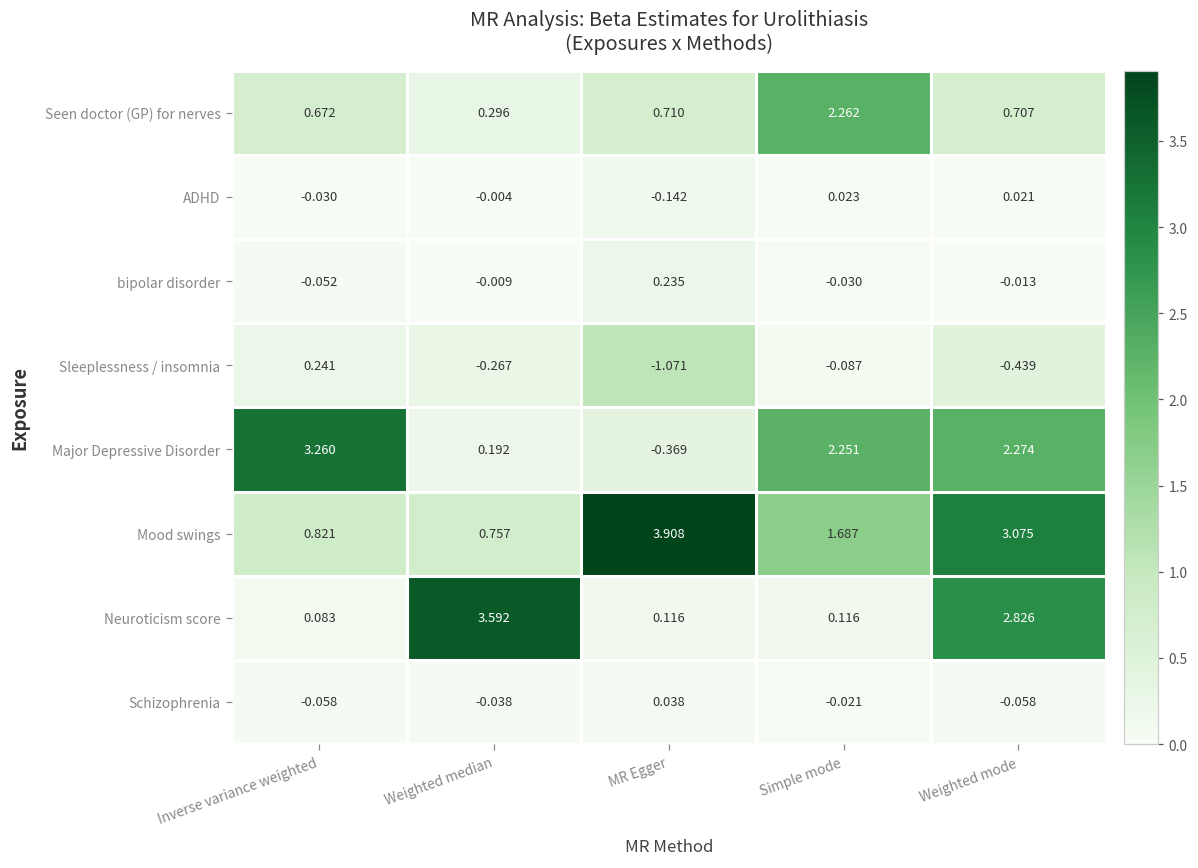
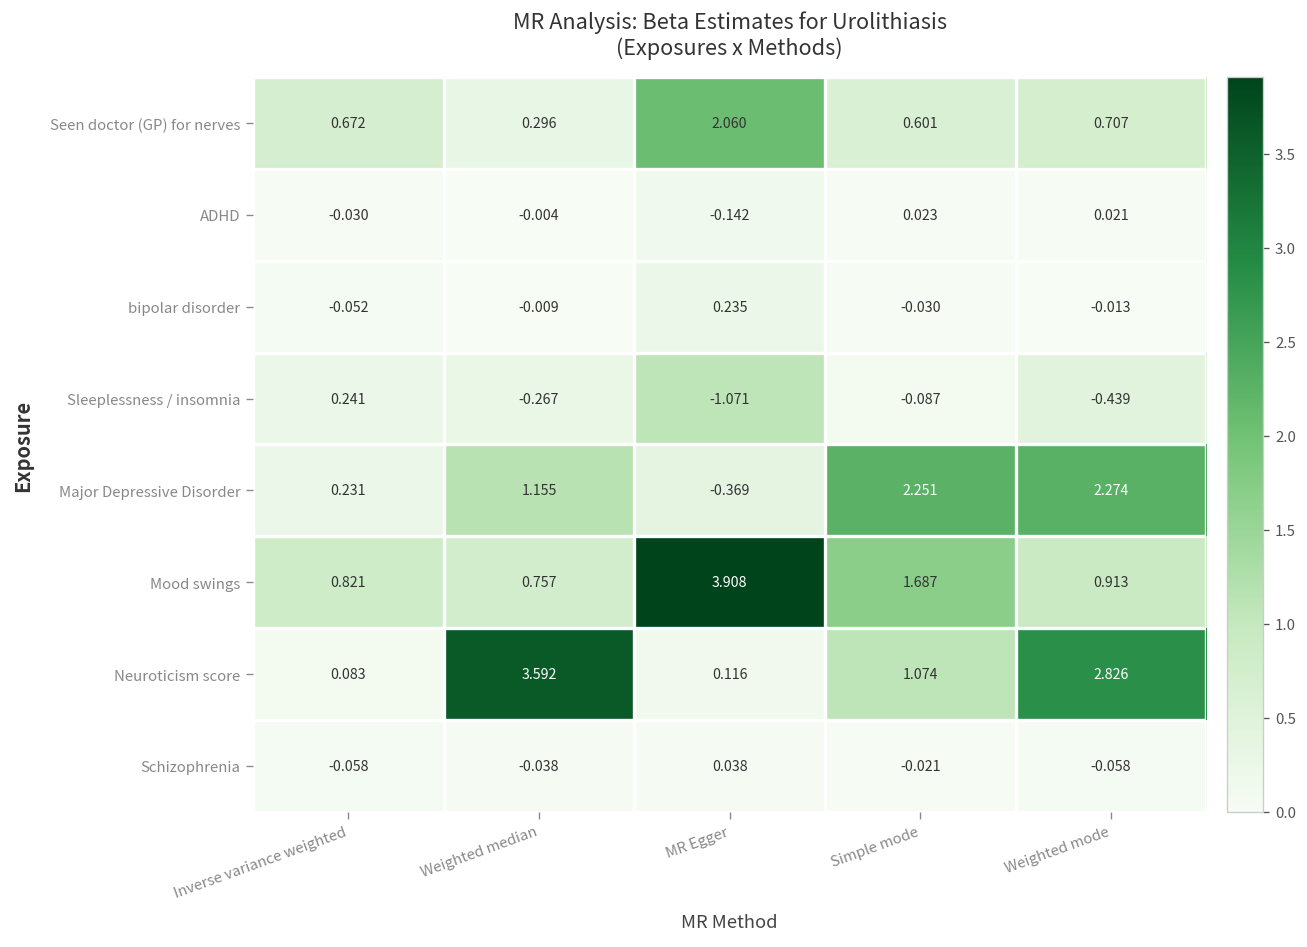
  {
    "Seen doctor (GP) for nerves": {
      "Inverse variance weighted": 0.672,
      "Weighted median": 0.296,
-     "MR Egger": 0.710,
-     "Simple mode": 2.262,
+     "MR Egger": 2.060,
+     "Simple mode": 0.601,
      "Weighted mode": 0.707
    },
    "ADHD": {
      "Inverse variance weighted": -0.030,
      "Weighted median": -0.004,
      "MR Egger": -0.142,
      "Simple mode": 0.023,
      "Weighted mode": 0.021
    },
    "bipolar disorder": {
      "Inverse variance weighted": -0.052,
      "Weighted median": -0.009,
      "MR Egger": 0.235,
      "Simple mode": -0.030,
      "Weighted mode": -0.013
    },
    "Sleeplessness / insomnia": {
      "Inverse variance weighted": 0.241,
      "Weighted median": -0.267,
      "MR Egger": -1.071,
      "Simple mode": -0.087,
      "Weighted mode": -0.439
    },
    "Major Depressive Disorder": {
-     "Inverse variance weighted": 3.260,
-     "Weighted median": 0.192,
+     "Inverse variance weighted": 0.231,
+     "Weighted median": 1.155,
      "MR Egger": -0.369,
      "Simple mode": 2.251,
      "Weighted mode": 2.274
    },
    "Mood swings": {
      "Inverse variance weighted": 0.821,
      "Weighted median": 0.757,
      "MR Egger": 3.908,
      "Simple mode": 1.687,
-     "Weighted mode": 3.075
+     "Weighted mode": 0.913
    },
    "Neuroticism score": {
      "Inverse variance weighted": 0.083,
      "Weighted median": 3.592,
      "MR Egger": 0.116,
-     "Simple mode": 0.116,
+     "Simple mode": 1.074,
      "Weighted mode": 2.826
    },
    "Schizophrenia": {
      "Inverse variance weighted": -0.058,
      "Weighted median": -0.038,
      "MR Egger": 0.038,
      "Simple mode": -0.021,
      "Weighted mode": -0.058
    }
  }
